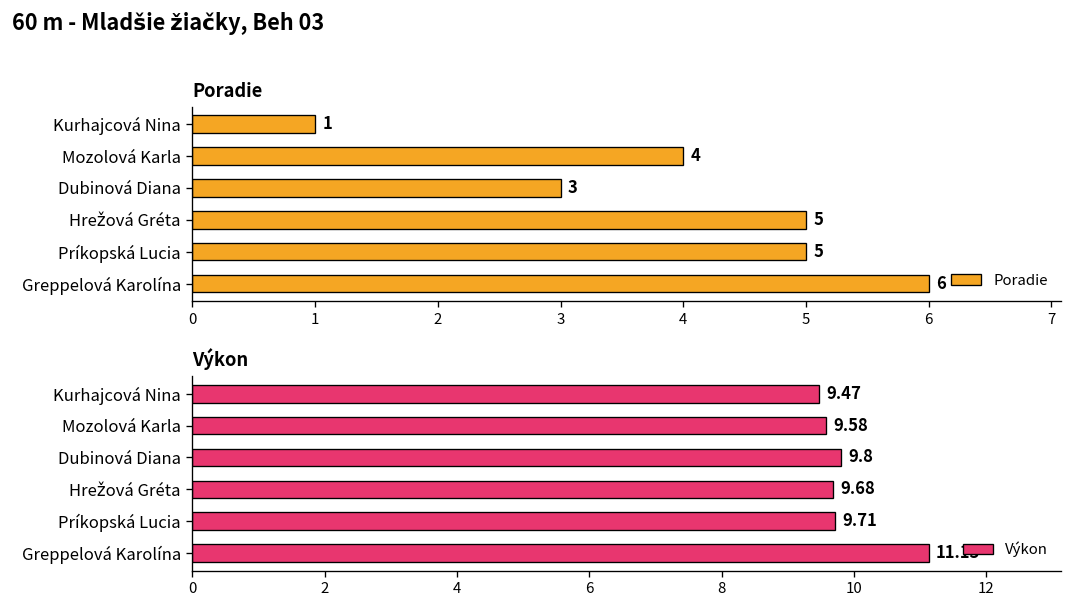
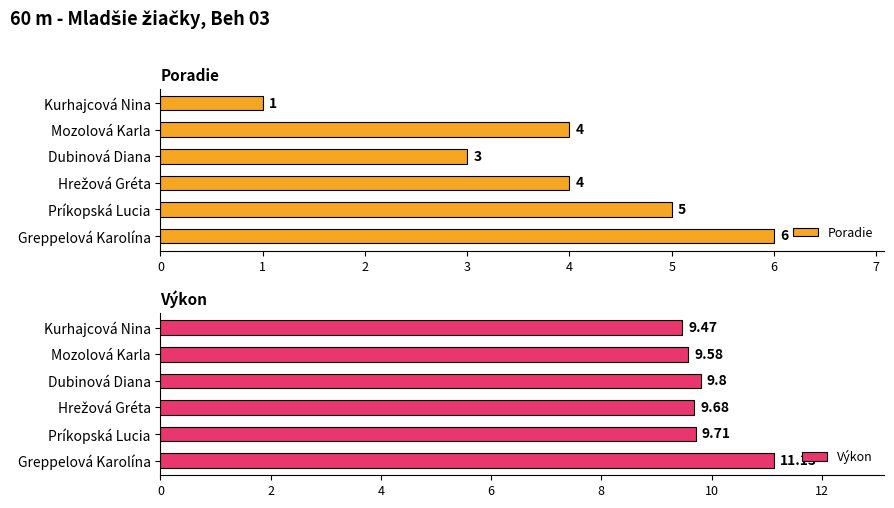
  {
    "Poradie": {
      "Kurhajcová Nina": 1,
      "Mozolová Karla": 4,
      "Dubinová Diana": 3,
-     "Hrežová Gréta": 5,
+     "Hrežová Gréta": 4,
      "Príkopská Lucia": 5,
      "Greppelová Karolína": 6
    },
    "Výkon": {
      "Kurhajcová Nina": 9.47,
      "Mozolová Karla": 9.58,
      "Dubinová Diana": 9.8,
      "Hrežová Gréta": 9.68,
      "Príkopská Lucia": 9.71,
      "Greppelová Karolína": 11.13
    }
  }
